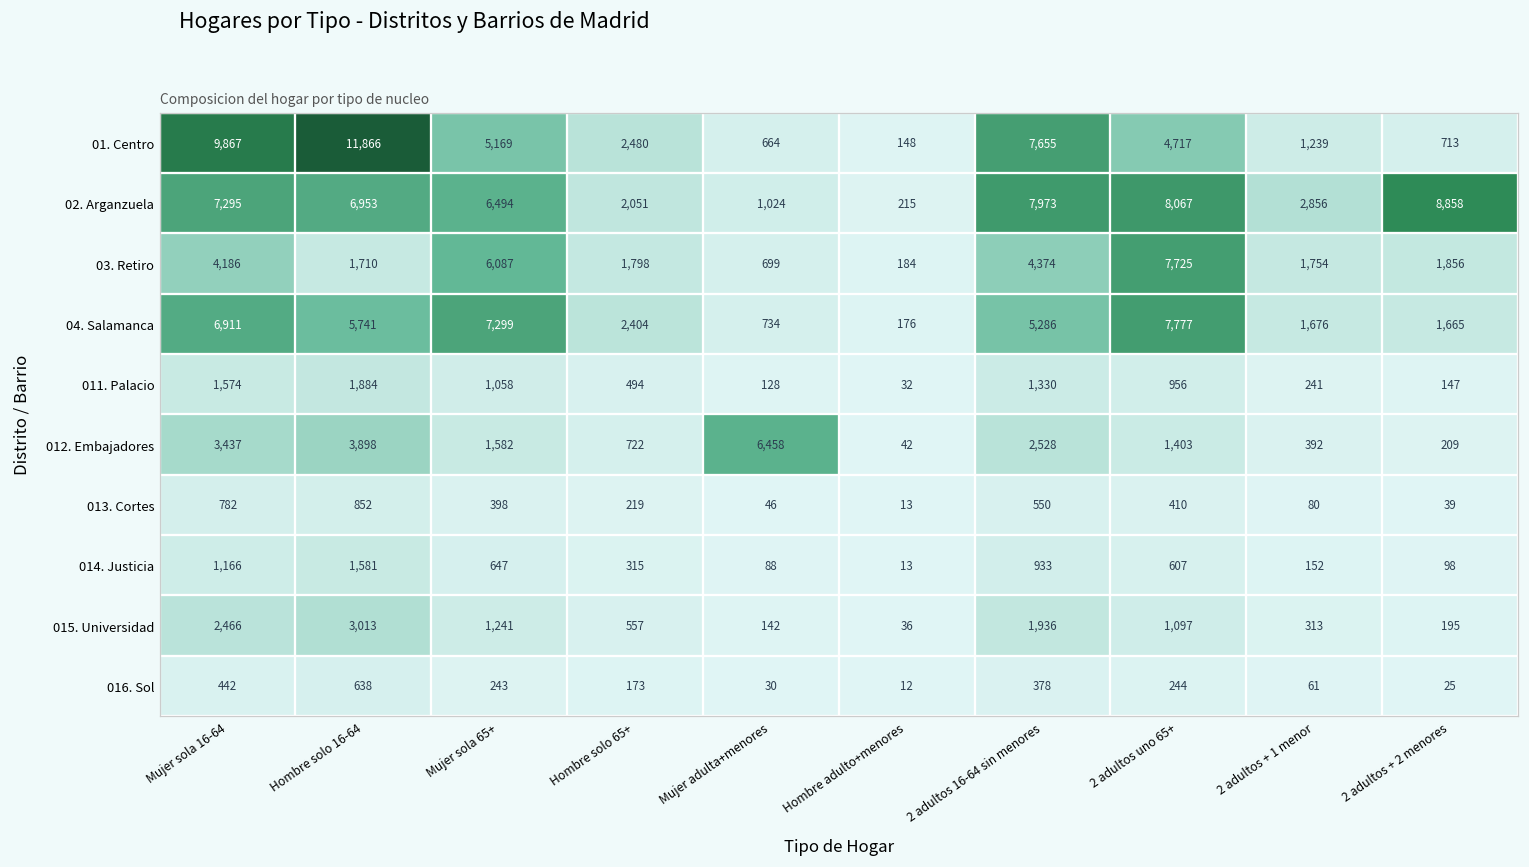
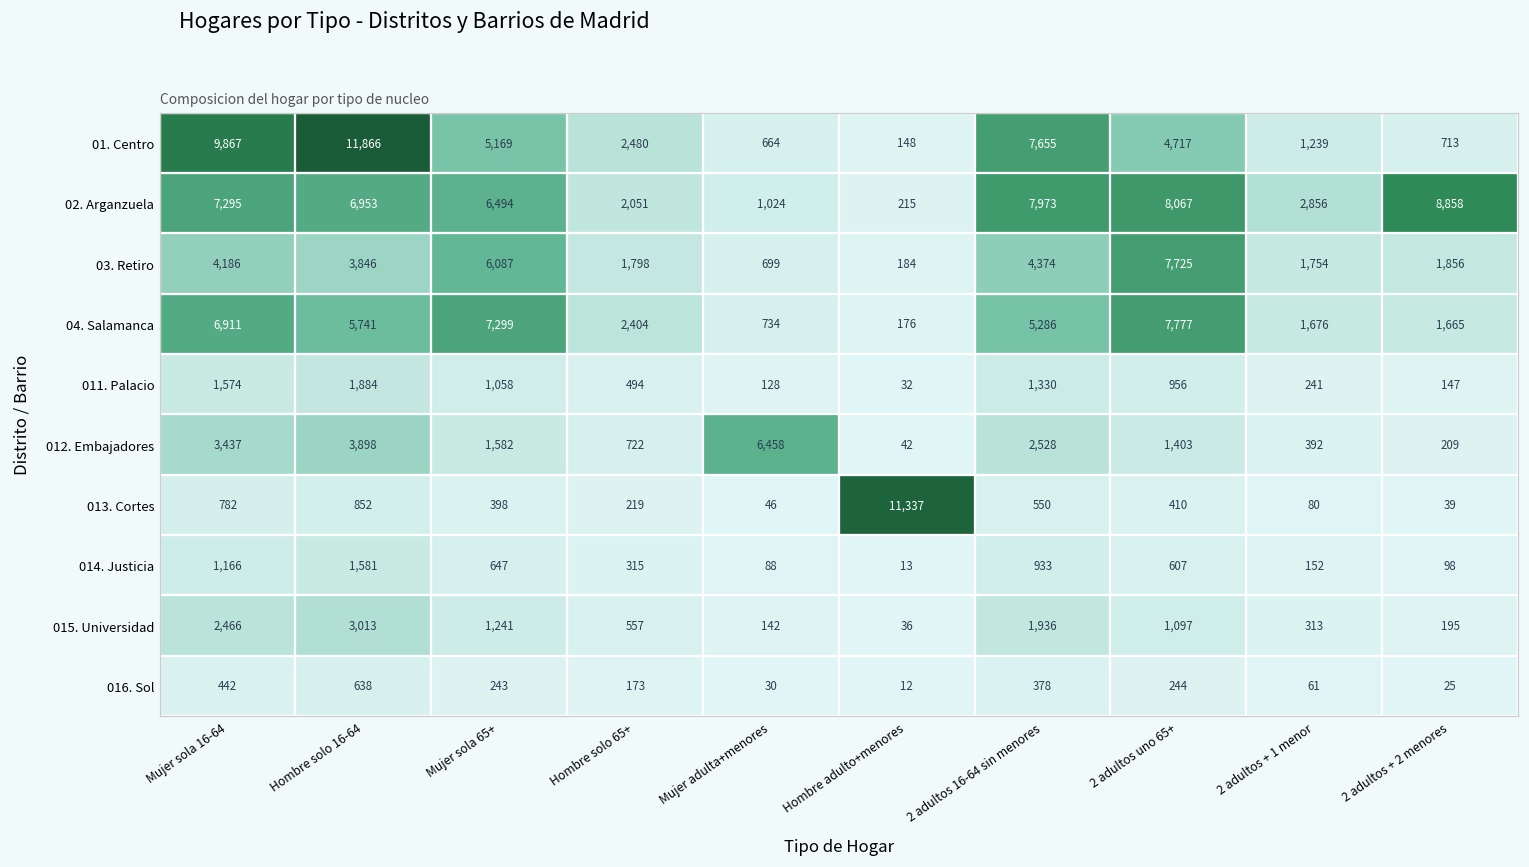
  {
    "01. Centro": {
      "Mujer sola 16-64": "9,867",
      "Hombre solo 16-64": "11,866",
      "Mujer sola 65+": "5,169",
      "Hombre solo 65+": "2,480",
      "Mujer adulta+menores": "664",
      "Hombre adulto+menores": "148",
      "2 adultos 16-64 sin menores": "7,655",
      "2 adultos uno 65+": "4,717",
      "2 adultos + 1 menor": "1,239",
      "2 adultos + 2 menores": "713"
    },
    "02. Arganzuela": {
      "Mujer sola 16-64": "7,295",
      "Hombre solo 16-64": "6,953",
      "Mujer sola 65+": "6,494",
      "Hombre solo 65+": "2,051",
      "Mujer adulta+menores": "1,024",
      "Hombre adulto+menores": "215",
      "2 adultos 16-64 sin menores": "7,973",
      "2 adultos uno 65+": "8,067",
      "2 adultos + 1 menor": "2,856",
      "2 adultos + 2 menores": "8,858"
    },
    "03. Retiro": {
      "Mujer sola 16-64": "4,186",
-     "Hombre solo 16-64": "1,710",
+     "Hombre solo 16-64": "3,846",
      "Mujer sola 65+": "6,087",
      "Hombre solo 65+": "1,798",
      "Mujer adulta+menores": "699",
      "Hombre adulto+menores": "184",
      "2 adultos 16-64 sin menores": "4,374",
      "2 adultos uno 65+": "7,725",
      "2 adultos + 1 menor": "1,754",
      "2 adultos + 2 menores": "1,856"
    },
    "04. Salamanca": {
      "Mujer sola 16-64": "6,911",
      "Hombre solo 16-64": "5,741",
      "Mujer sola 65+": "7,299",
      "Hombre solo 65+": "2,404",
      "Mujer adulta+menores": "734",
      "Hombre adulto+menores": "176",
      "2 adultos 16-64 sin menores": "5,286",
      "2 adultos uno 65+": "7,777",
      "2 adultos + 1 menor": "1,676",
      "2 adultos + 2 menores": "1,665"
    },
    "011. Palacio": {
      "Mujer sola 16-64": "1,574",
      "Hombre solo 16-64": "1,884",
      "Mujer sola 65+": "1,058",
      "Hombre solo 65+": "494",
      "Mujer adulta+menores": "128",
      "Hombre adulto+menores": "32",
      "2 adultos 16-64 sin menores": "1,330",
      "2 adultos uno 65+": "956",
      "2 adultos + 1 menor": "241",
      "2 adultos + 2 menores": "147"
    },
    "012. Embajadores": {
      "Mujer sola 16-64": "3,437",
      "Hombre solo 16-64": "3,898",
      "Mujer sola 65+": "1,582",
      "Hombre solo 65+": "722",
      "Mujer adulta+menores": "6,458",
      "Hombre adulto+menores": "42",
      "2 adultos 16-64 sin menores": "2,528",
      "2 adultos uno 65+": "1,403",
      "2 adultos + 1 menor": "392",
      "2 adultos + 2 menores": "209"
    },
    "013. Cortes": {
      "Mujer sola 16-64": "782",
      "Hombre solo 16-64": "852",
      "Mujer sola 65+": "398",
      "Hombre solo 65+": "219",
      "Mujer adulta+menores": "46",
-     "Hombre adulto+menores": "13",
+     "Hombre adulto+menores": "11,337",
      "2 adultos 16-64 sin menores": "550",
      "2 adultos uno 65+": "410",
      "2 adultos + 1 menor": "80",
      "2 adultos + 2 menores": "39"
    },
    "014. Justicia": {
      "Mujer sola 16-64": "1,166",
      "Hombre solo 16-64": "1,581",
      "Mujer sola 65+": "647",
      "Hombre solo 65+": "315",
      "Mujer adulta+menores": "88",
      "Hombre adulto+menores": "13",
      "2 adultos 16-64 sin menores": "933",
      "2 adultos uno 65+": "607",
      "2 adultos + 1 menor": "152",
      "2 adultos + 2 menores": "98"
    },
    "015. Universidad": {
      "Mujer sola 16-64": "2,466",
      "Hombre solo 16-64": "3,013",
      "Mujer sola 65+": "1,241",
      "Hombre solo 65+": "557",
      "Mujer adulta+menores": "142",
      "Hombre adulto+menores": "36",
      "2 adultos 16-64 sin menores": "1,936",
      "2 adultos uno 65+": "1,097",
      "2 adultos + 1 menor": "313",
      "2 adultos + 2 menores": "195"
    },
    "016. Sol": {
      "Mujer sola 16-64": "442",
      "Hombre solo 16-64": "638",
      "Mujer sola 65+": "243",
      "Hombre solo 65+": "173",
      "Mujer adulta+menores": "30",
      "Hombre adulto+menores": "12",
      "2 adultos 16-64 sin menores": "378",
      "2 adultos uno 65+": "244",
      "2 adultos + 1 menor": "61",
      "2 adultos + 2 menores": "25"
    }
  }
